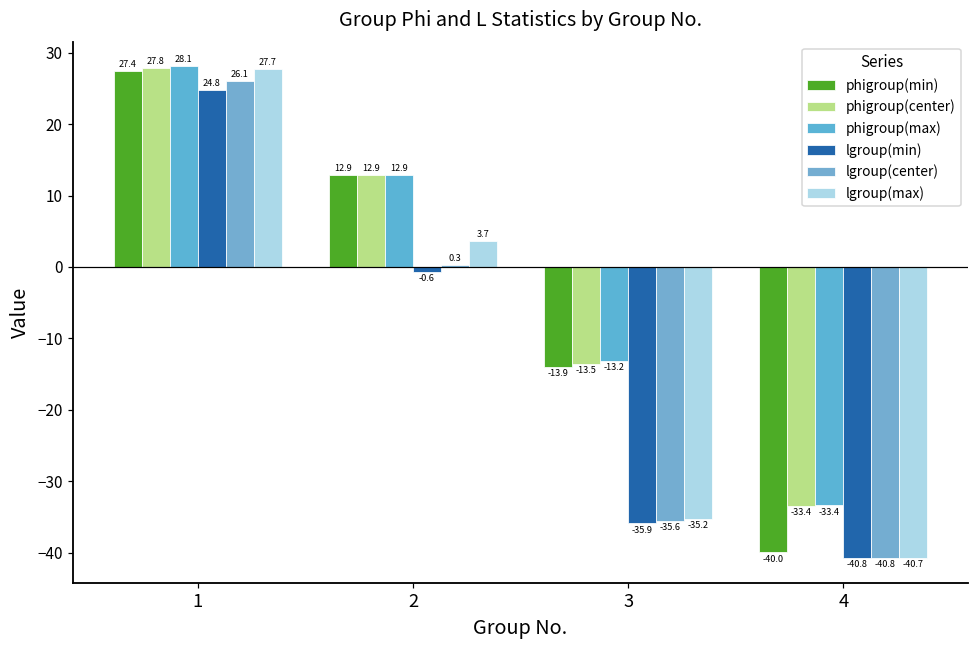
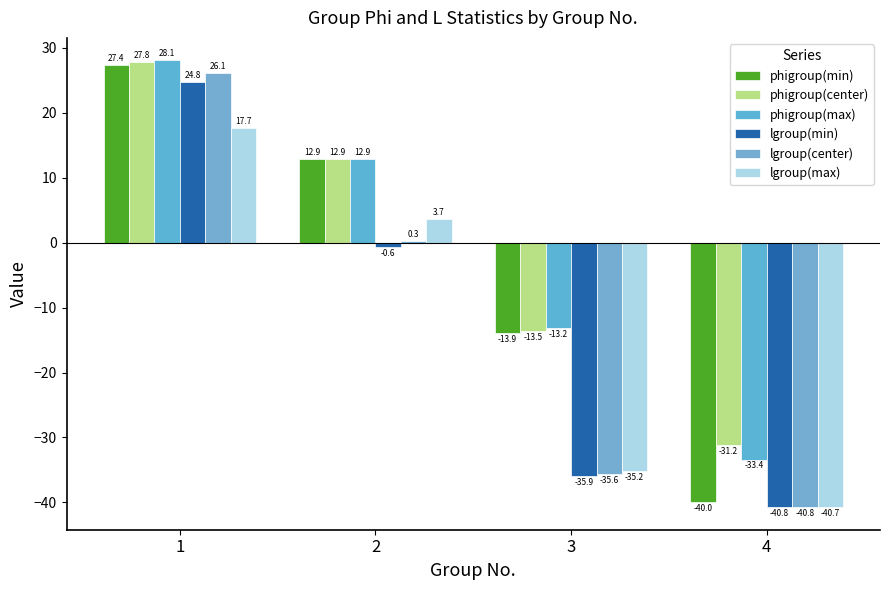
  {
    "phigroup(min)": {
      "1": 27.4,
      "2": 12.9,
      "3": -13.9,
      "4": -40.0
    },
    "phigroup(center)": {
      "1": 27.8,
      "2": 12.9,
      "3": -13.5,
-     "4": -33.4
+     "4": -31.2
    },
    "lgroup(min)": {
      "1": 24.8,
      "2": -0.6,
      "3": -35.9,
      "4": -40.8
    },
    "lgroup(max)": {
-     "1": 27.7,
+     "1": 17.7,
      "2": 3.7,
      "3": -35.2,
      "4": -40.7
    }
  }
